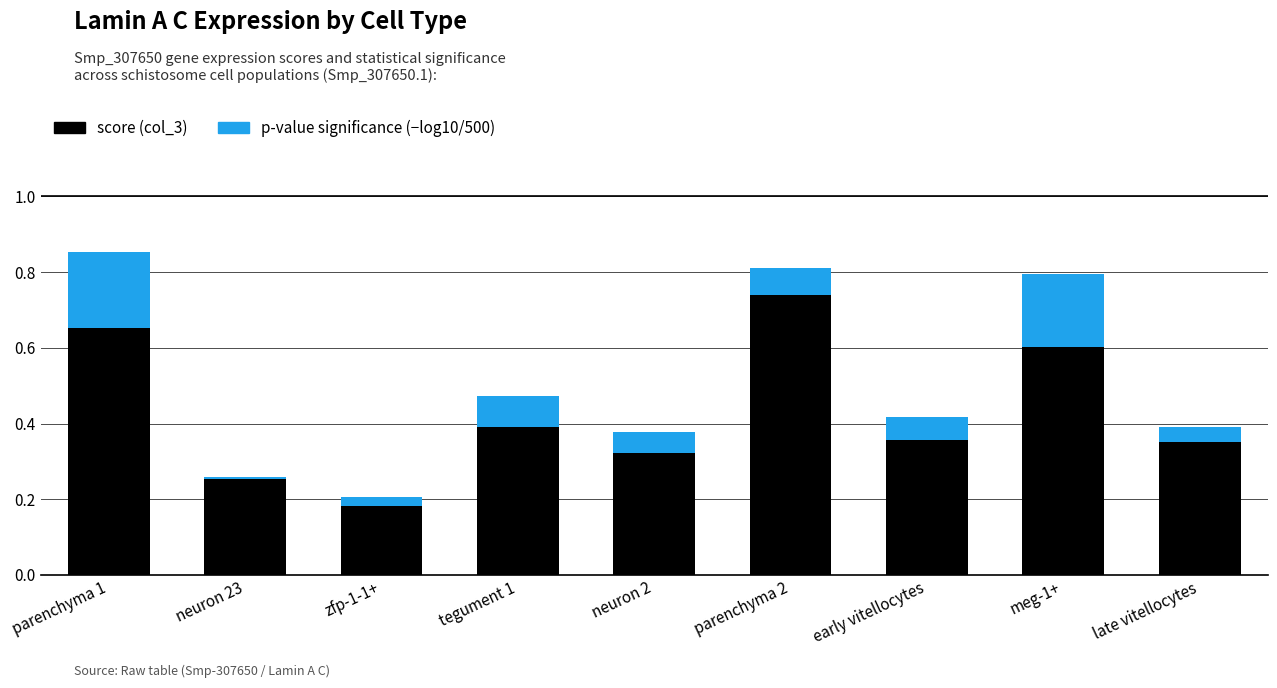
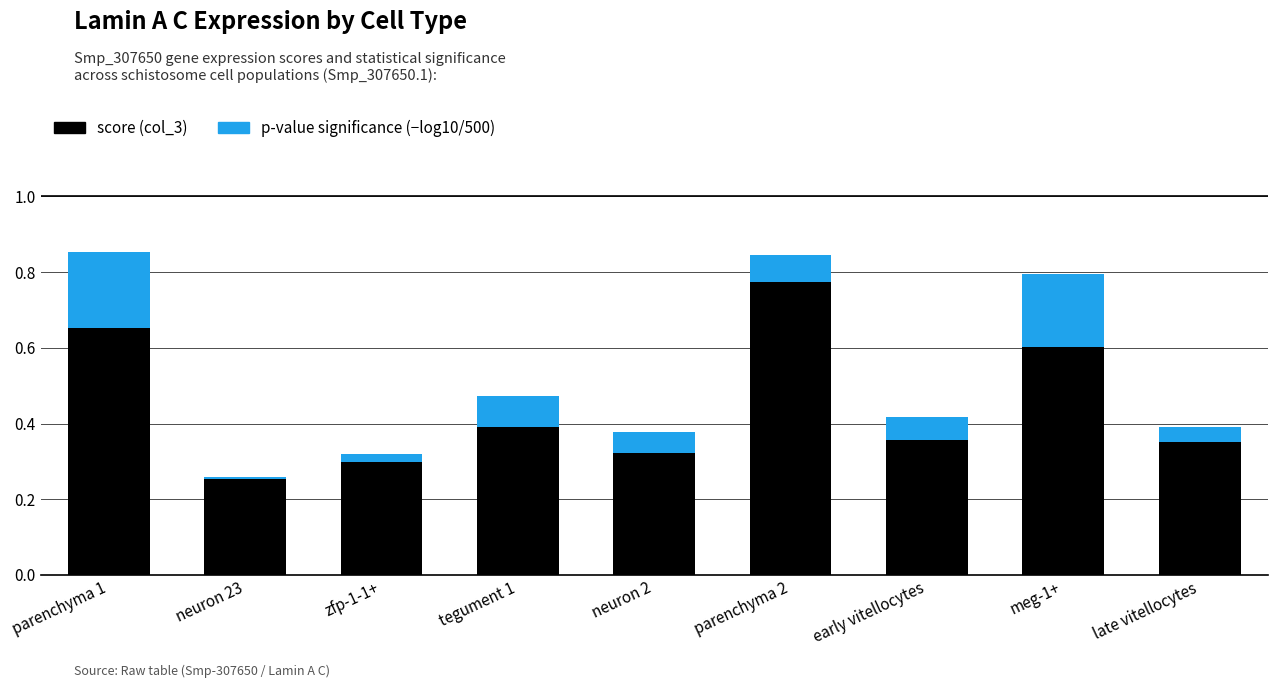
  {
    "score (col_3)": {
      "parenchyma 1": 0.65,
      "neuron 23": 0.25,
-     "zfp-1-1+": 0.18,
+     "zfp-1-1+": 0.30,
      "tegument 1": 0.39,
      "neuron 2": 0.32,
-     "parenchyma 2": 0.74,
+     "parenchyma 2": 0.77,
      "early vitellocytes": 0.36,
      "meg-1+": 0.60,
      "late vitellocytes": 0.35
    },
    "p-value significance (−log10/500)": {
      "parenchyma 1": 0.20,
      "neuron 23": 0.01,
      "zfp-1-1+": 0.02,
      "tegument 1": 0.08,
      "neuron 2": 0.06,
      "parenchyma 2": 0.07,
      "early vitellocytes": 0.06,
      "meg-1+": 0.19,
      "late vitellocytes": 0.04
    }
  }
